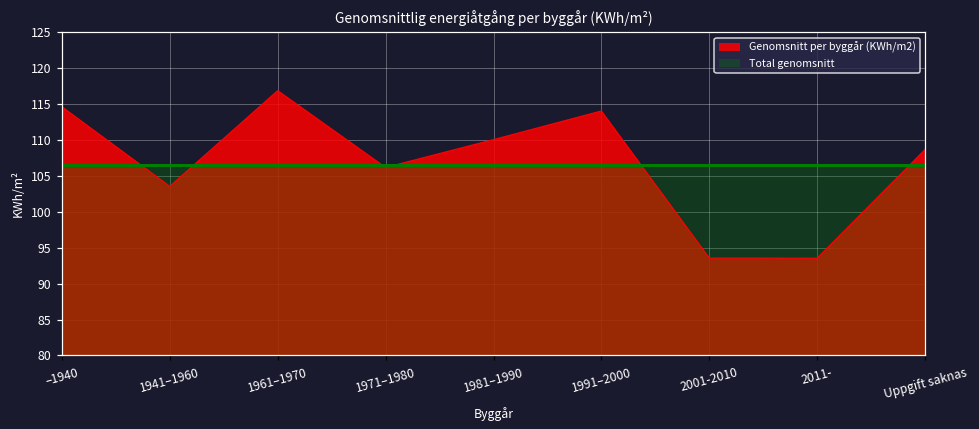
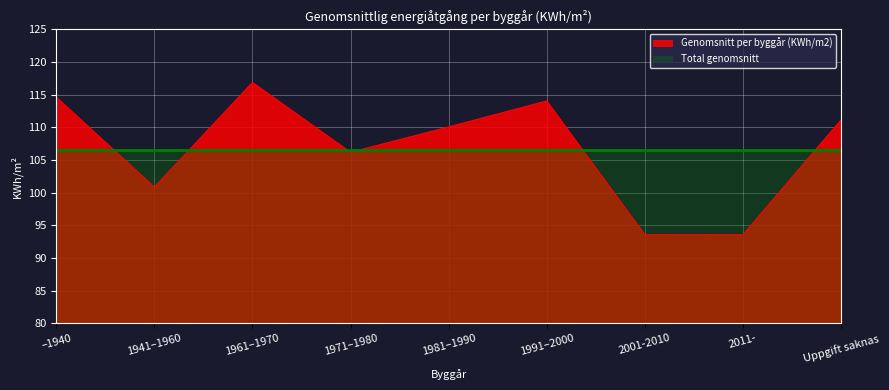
  {
    "Genomsnitt per byggår (KWh/m2)": {
      "–1940": 115,
-     "1941–1960": 104,
+     "1941–1960": 101,
      "1961–1970": 117,
      "1981–1990": 110,
      "1991–2000": 114,
      "2001-2010": 94,
      "2011-": 94,
-     "Uppgift saknas": 109
+     "Uppgift saknas": 111
    },
    "Total genomsnitt": {
      "–1940": 106,
      "1941–1960": 106,
      "1961–1970": 106,
      "1981–1990": 106,
      "1991–2000": 106,
      "2001-2010": 106,
      "2011-": 106,
      "Uppgift saknas": 106
    }
  }
